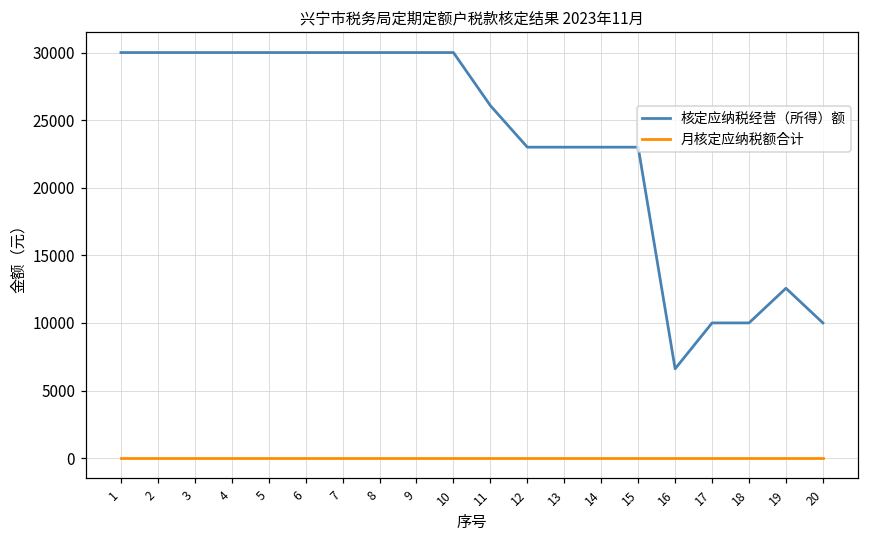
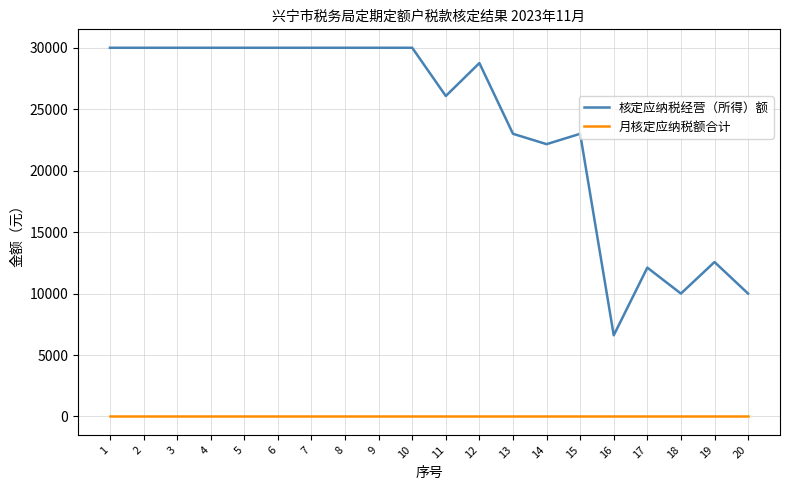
  {
    "核定应纳税经营（所得）额": {
      "1": 30000,
      "2": 30000,
      "3": 30000,
      "4": 30000,
      "5": 30000,
      "6": 30000,
      "7": 30000,
      "8": 30000,
      "9": 30000,
      "10": 30000,
      "11": 26100,
-     "12": 23000,
+     "12": 28800,
      "13": 23000,
-     "14": 23000,
+     "14": 22200,
      "16": 6600,
-     "17": 10000,
+     "17": 12100,
      "18": 10000,
      "19": 12600,
      "20": 10000
    },
    "月核定应纳税额合计": {
      "1": 0,
      "2": 0,
      "3": 0,
      "4": 0,
      "5": 0,
      "6": 0,
      "7": 0,
      "8": 0,
      "9": 0,
      "10": 0,
      "11": 0,
      "12": 0,
      "13": 0,
      "14": 0,
      "15": 0,
      "16": 0,
      "17": 0,
      "18": 0,
      "19": 0,
      "20": 0
    }
  }
